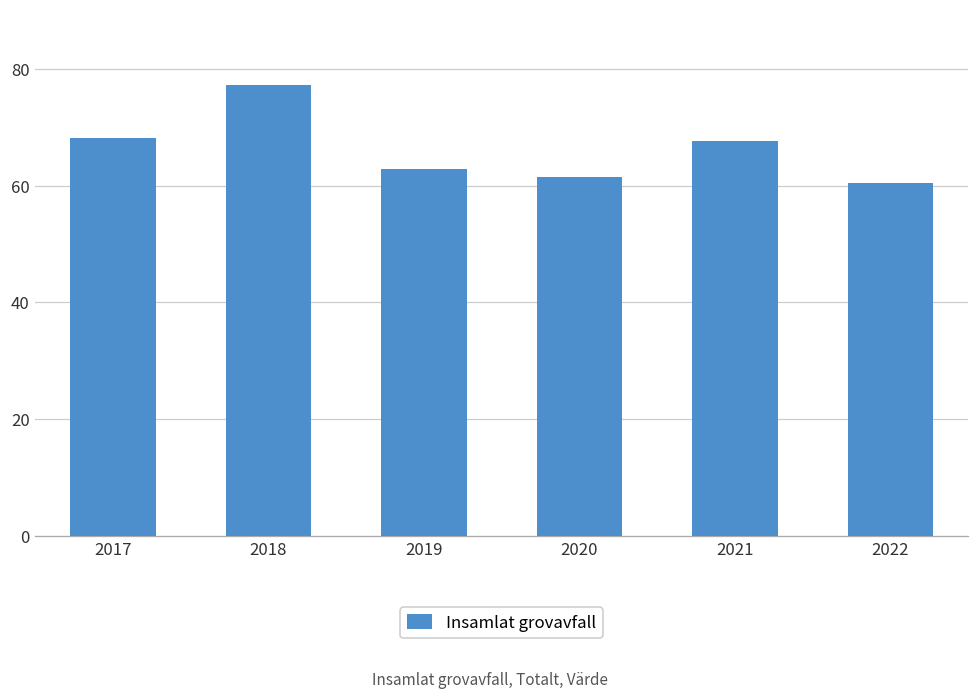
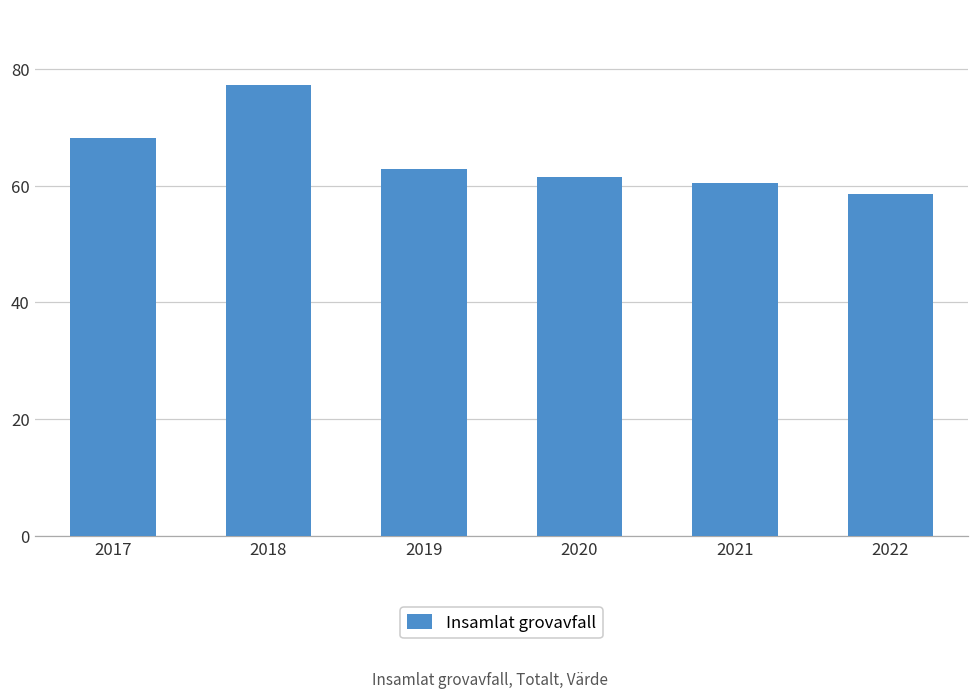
  {
    "2017": 68,
    "2018": 77,
    "2019": 63,
    "2020": 62,
-   "2021": 68,
-   "2022": 60
+   "2021": 60,
+   "2022": 59
  }
